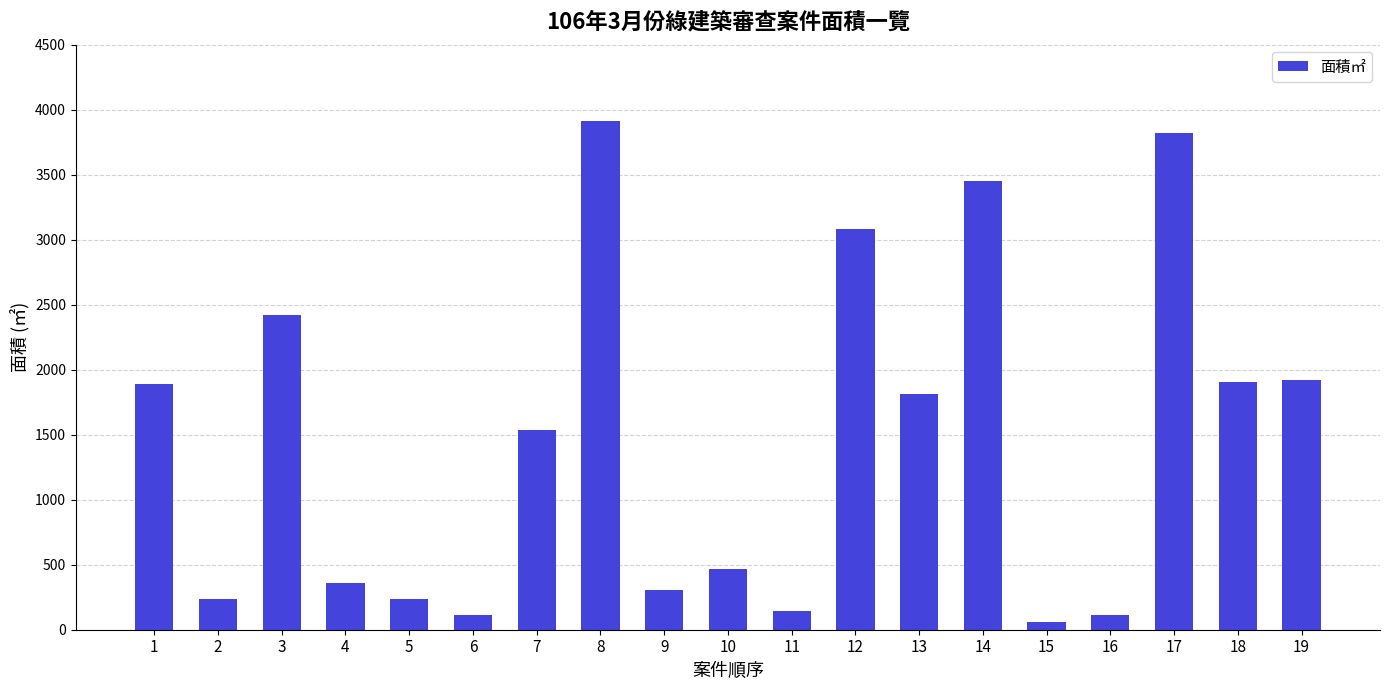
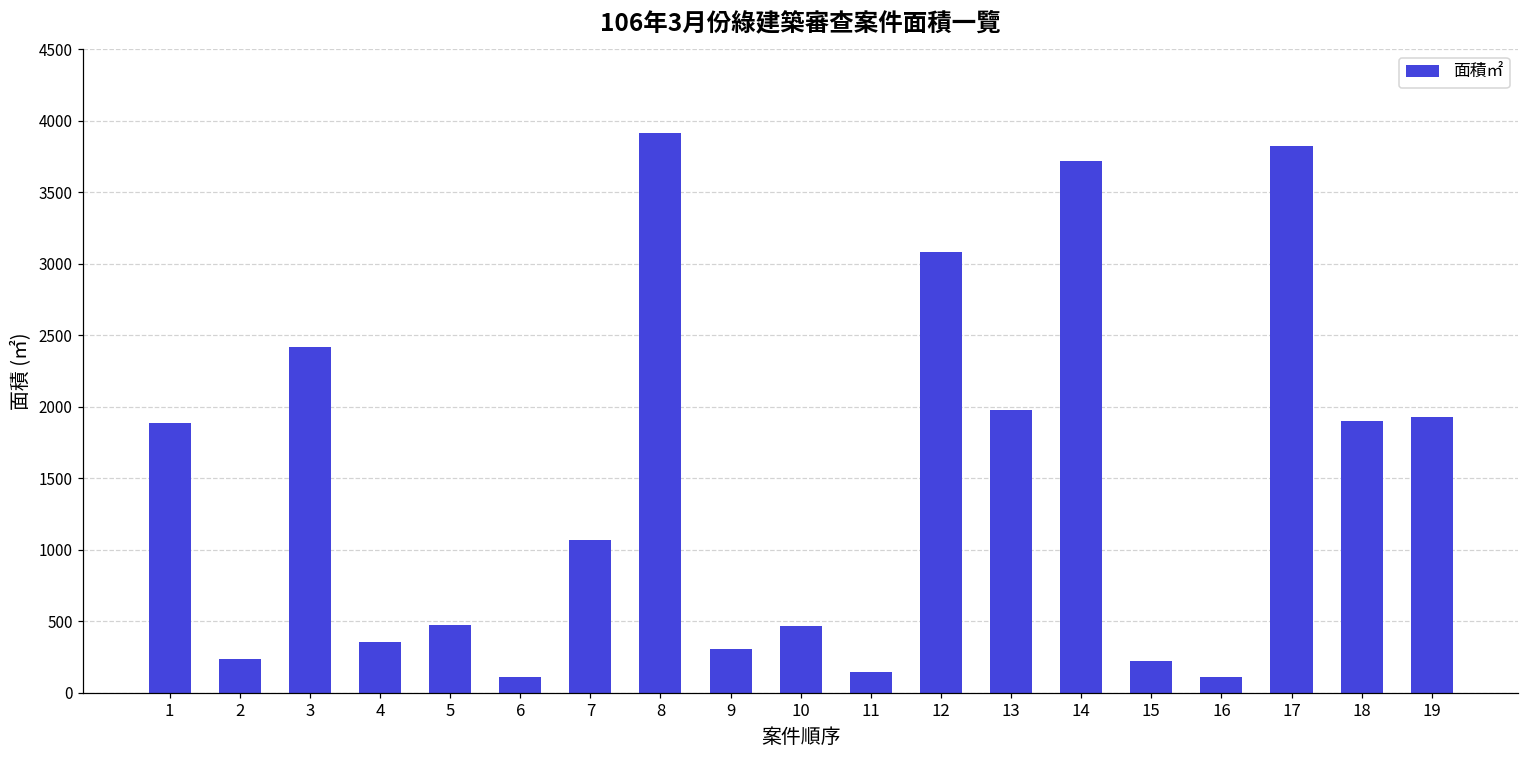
  {
    "1": 1890,
    "2": 240,
    "3": 2420,
    "4": 360,
-   "5": 230,
+   "5": 480,
    "6": 110,
-   "7": 1540,
+   "7": 1070,
    "8": 3920,
    "9": 300,
    "10": 470,
    "11": 150,
    "12": 3080,
-   "13": 1810,
-   "14": 3450,
-   "15": 60,
+   "13": 1970,
+   "14": 3720,
+   "15": 220,
    "16": 110,
    "17": 3820,
    "18": 1900,
    "19": 1920
  }
